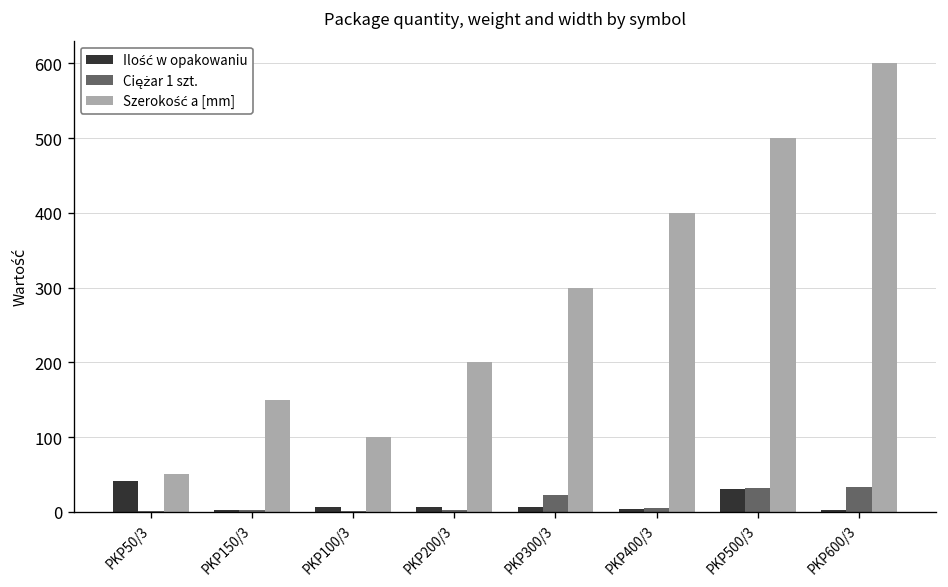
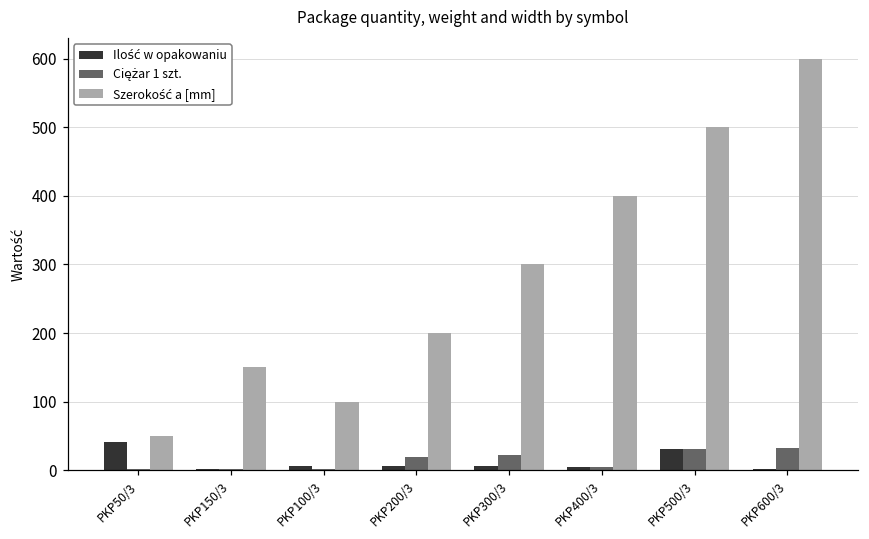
  {
    "Ilość w opakowaniu": {
      "PKP50/3": 40,
      "PKP100/3": 10,
      "PKP200/3": 10,
      "PKP300/3": 10,
      "PKP500/3": 30
    },
    "Ciężar 1 szt.": {
-     "PKP200/3": 0,
+     "PKP200/3": 20,
      "PKP300/3": 20,
      "PKP400/3": 10,
      "PKP500/3": 30,
      "PKP600/3": 30
    },
    "Szerokość a [mm]": {
      "PKP50/3": 50,
      "PKP150/3": 150,
      "PKP100/3": 100,
      "PKP200/3": 200,
      "PKP300/3": 300,
      "PKP400/3": 400,
      "PKP500/3": 500,
      "PKP600/3": 600
    }
  }
